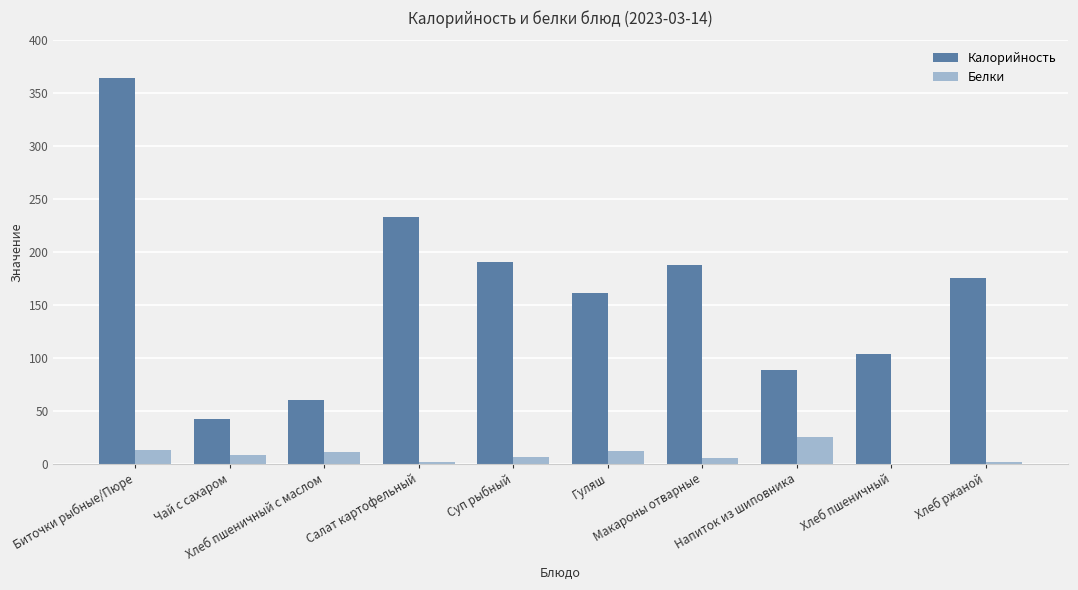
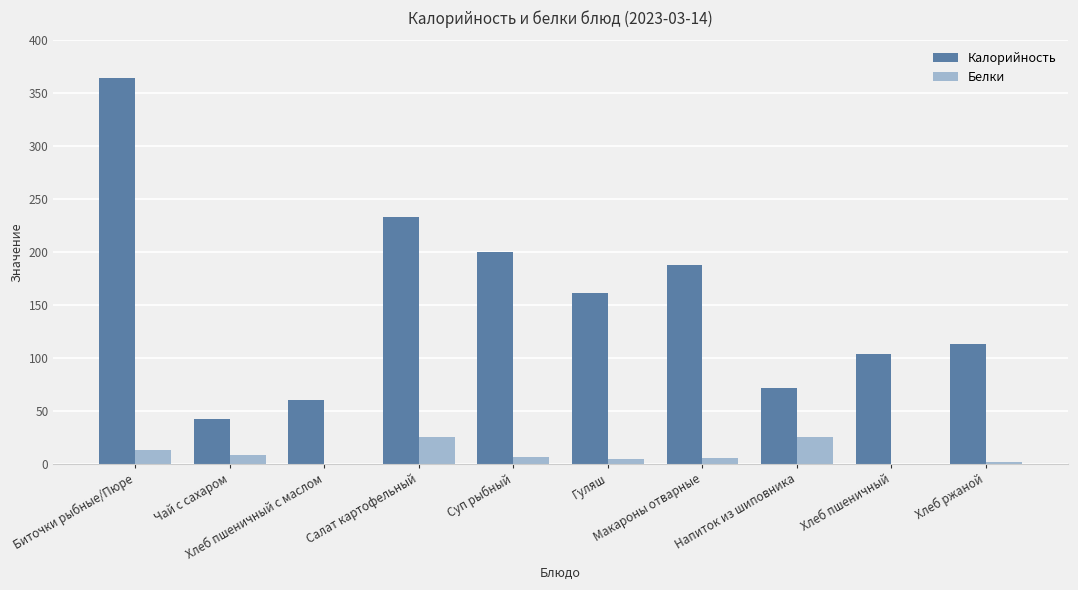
  {
    "Калорийность": {
      "Биточки рыбные/Пюре": 365,
      "Чай с сахаром": 42,
      "Хлеб пшеничный с маслом": 60,
      "Салат картофельный": 233,
-     "Суп рыбный": 190,
+     "Суп рыбный": 200,
      "Гуляш": 161,
      "Макароны отварные": 188,
-     "Напиток из шиповника": 88,
+     "Напиток из шиповника": 71,
      "Хлеб пшеничный": 104,
-     "Хлеб ржаной": 175
+     "Хлеб ржаной": 113
    },
    "Белки": {
      "Биточки рыбные/Пюре": 13,
      "Чай с сахаром": 9,
-     "Хлеб пшеничный с маслом": 11,
-     "Салат картофельный": 2,
+     "Хлеб пшеничный с маслом": 0,
+     "Салат картофельный": 25,
      "Суп рыбный": 6,
-     "Гуляш": 12,
+     "Гуляш": 4,
      "Макароны отварные": 5,
      "Напиток из шиповника": 25,
      "Хлеб пшеничный": 0
    }
  }
